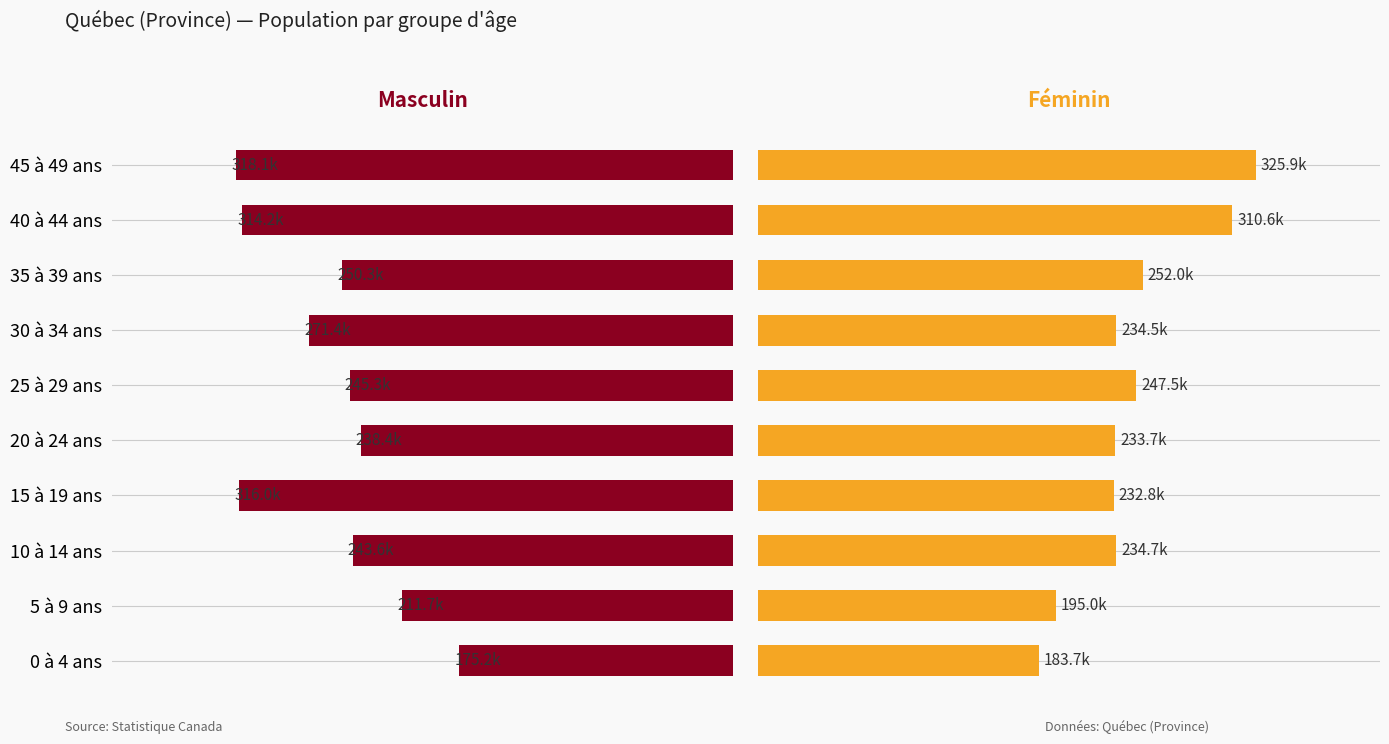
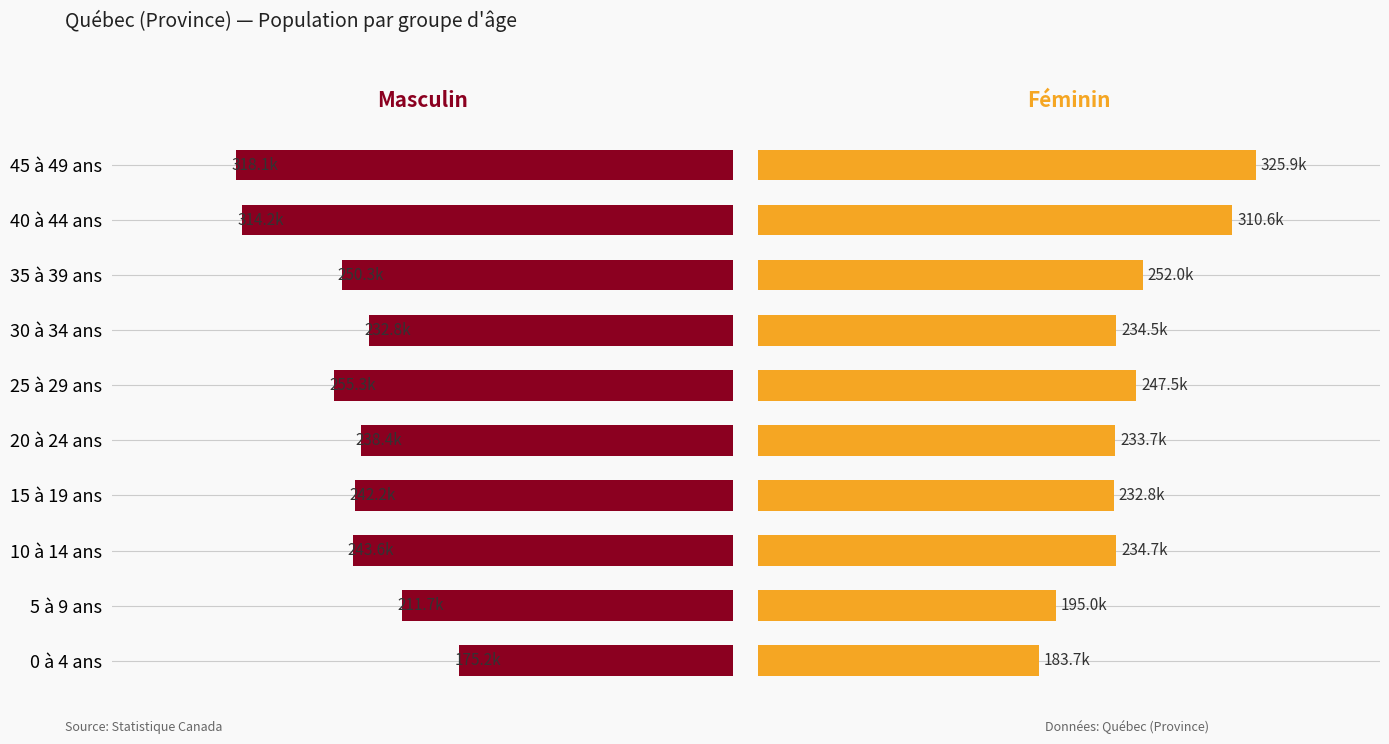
  {
    "Masculin": {
      "45 à 49 ans": "318.1k",
      "40 à 44 ans": "314.2k",
      "35 à 39 ans": "250.3k",
-     "30 à 34 ans": "271.4k",
-     "25 à 29 ans": "245.3k",
+     "30 à 34 ans": "232.8k",
+     "25 à 29 ans": "255.3k",
      "20 à 24 ans": "238.4k",
-     "15 à 19 ans": "316.0k",
+     "15 à 19 ans": "242.2k",
      "10 à 14 ans": "243.6k",
      "5 à 9 ans": "211.7k",
      "0 à 4 ans": "175.2k"
    }
  }
